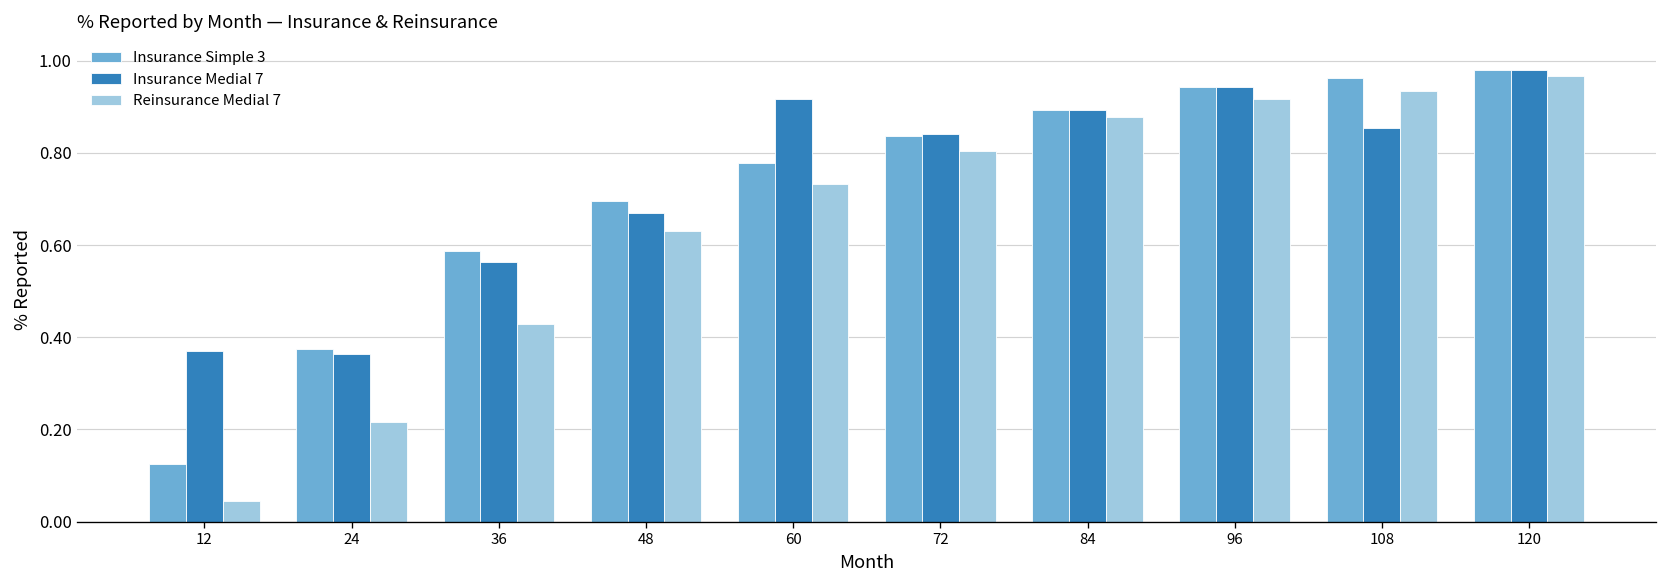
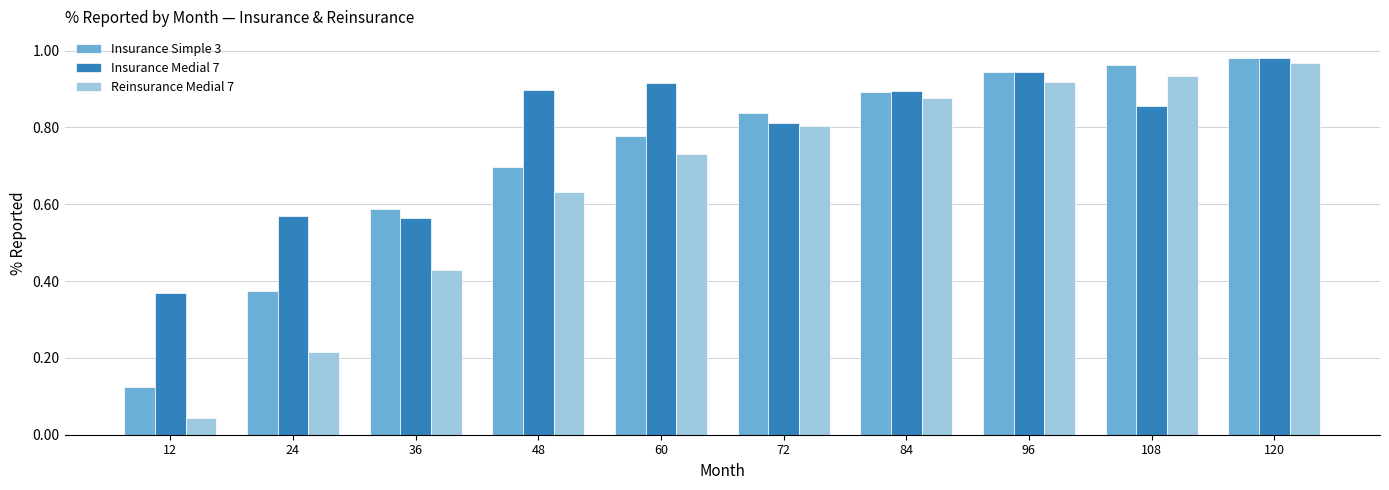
  {
    "Insurance Medial 7": {
      "12": 0.37,
-     "24": 0.36,
+     "24": 0.57,
      "36": 0.56,
-     "48": 0.67,
+     "48": 0.90,
      "60": 0.92,
-     "72": 0.84,
+     "72": 0.81,
      "84": 0.89,
      "96": 0.94,
      "108": 0.85,
      "120": 0.98
    }
  }
